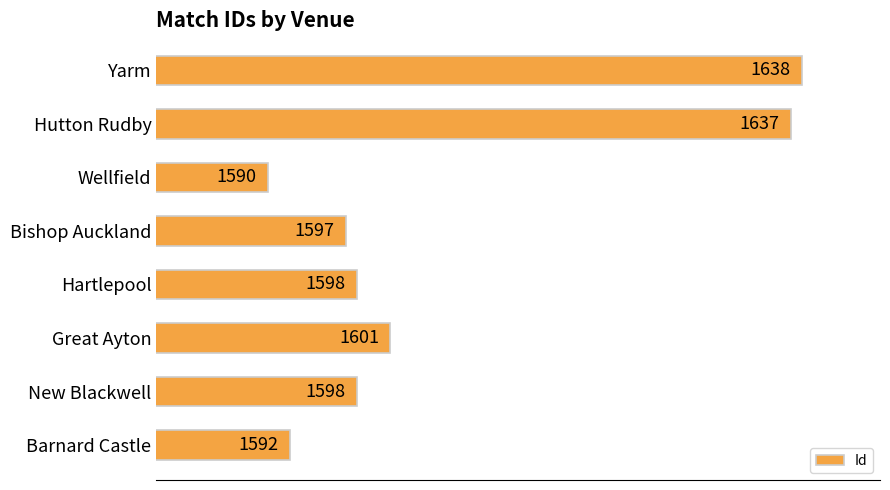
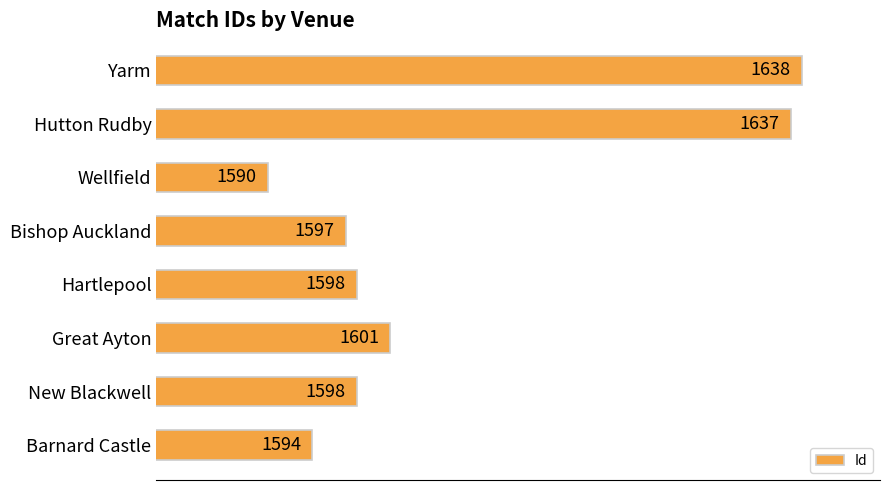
  {
    "Yarm": 1638,
    "Hutton Rudby": 1637,
    "Wellfield": 1590,
    "Bishop Auckland": 1597,
    "Hartlepool": 1598,
    "Great Ayton": 1601,
    "New Blackwell": 1598,
-   "Barnard Castle": 1592
+   "Barnard Castle": 1594
  }
